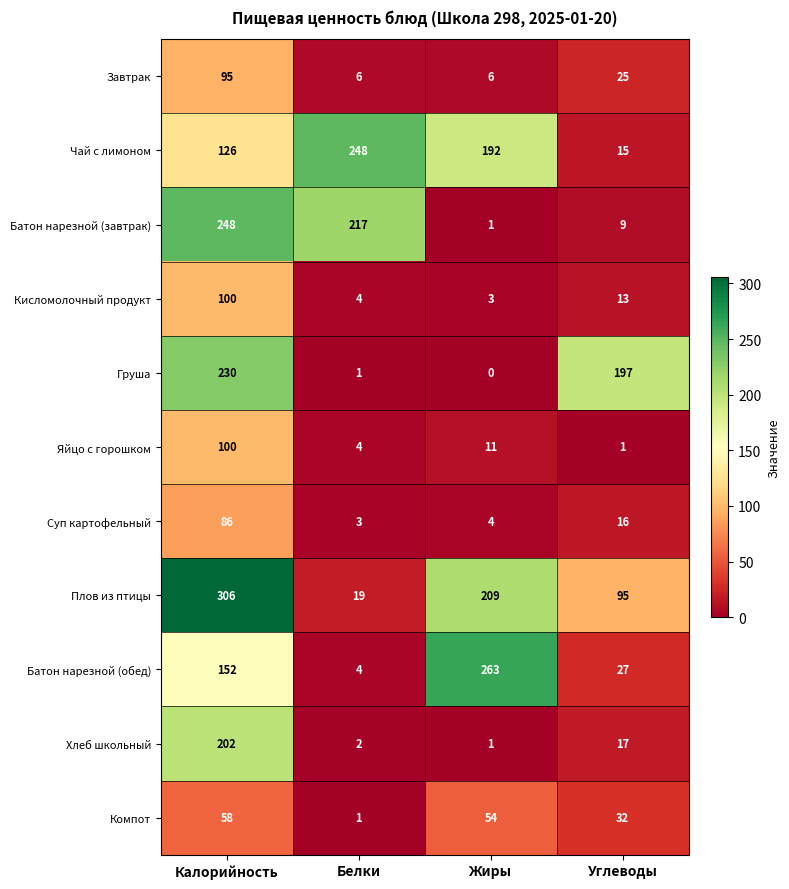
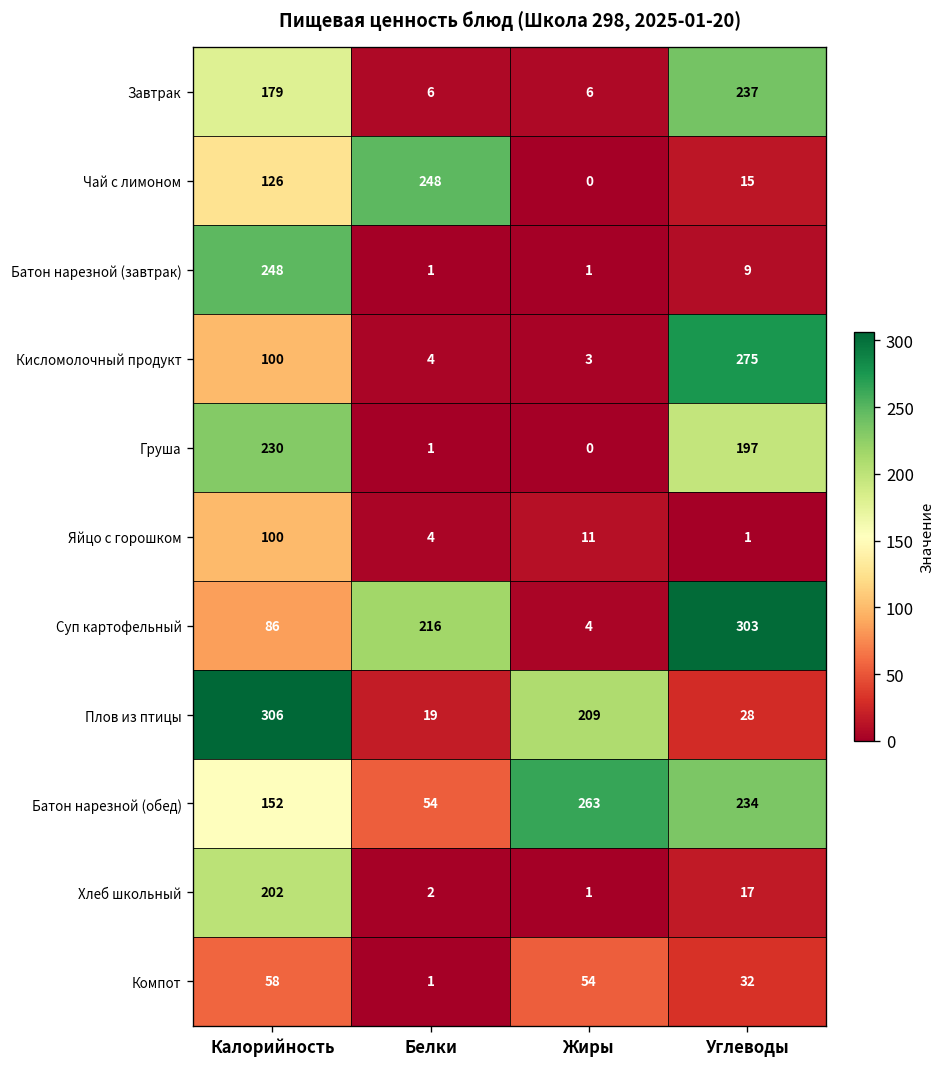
  {
    "Завтрак": {
-     "Калорийность": 95,
+     "Калорийность": 179,
      "Белки": 6,
      "Жиры": 6,
-     "Углеводы": 25
+     "Углеводы": 237
    },
    "Чай с лимоном": {
      "Калорийность": 126,
      "Белки": 248,
-     "Жиры": 192,
+     "Жиры": 0,
      "Углеводы": 15
    },
    "Батон нарезной (завтрак)": {
      "Калорийность": 248,
-     "Белки": 217,
+     "Белки": 1,
      "Жиры": 1,
      "Углеводы": 9
    },
    "Кисломолочный продукт": {
      "Калорийность": 100,
      "Белки": 4,
      "Жиры": 3,
-     "Углеводы": 13
+     "Углеводы": 275
    },
    "Груша": {
      "Калорийность": 230,
      "Белки": 1,
      "Жиры": 0,
      "Углеводы": 197
    },
    "Яйцо с горошком": {
      "Калорийность": 100,
      "Белки": 4,
      "Жиры": 11,
      "Углеводы": 1
    },
    "Суп картофельный": {
      "Калорийность": 86,
-     "Белки": 3,
+     "Белки": 216,
      "Жиры": 4,
-     "Углеводы": 16
+     "Углеводы": 303
    },
    "Плов из птицы": {
      "Калорийность": 306,
      "Белки": 19,
      "Жиры": 209,
-     "Углеводы": 95
+     "Углеводы": 28
    },
    "Батон нарезной (обед)": {
      "Калорийность": 152,
-     "Белки": 4,
+     "Белки": 54,
      "Жиры": 263,
-     "Углеводы": 27
+     "Углеводы": 234
    },
    "Хлеб школьный": {
      "Калорийность": 202,
      "Белки": 2,
      "Жиры": 1,
      "Углеводы": 17
    },
    "Компот": {
      "Калорийность": 58,
      "Белки": 1,
      "Жиры": 54,
      "Углеводы": 32
    }
  }
